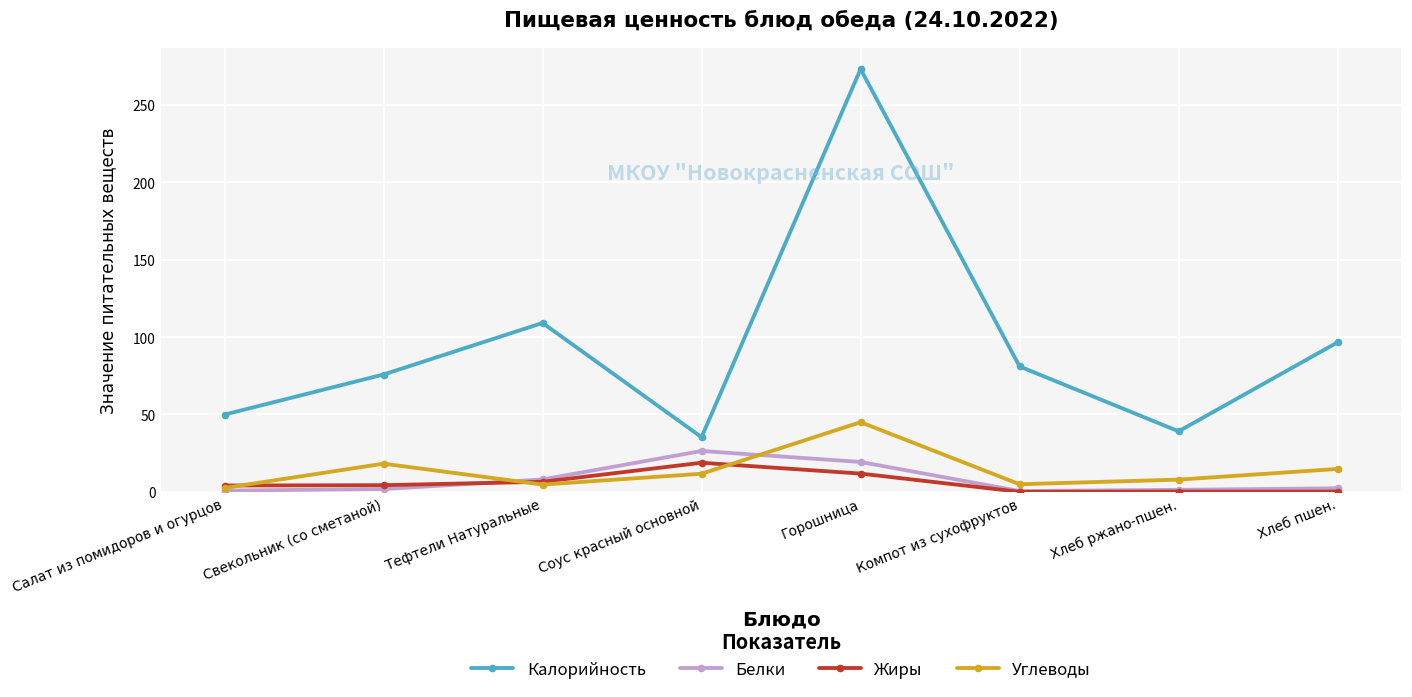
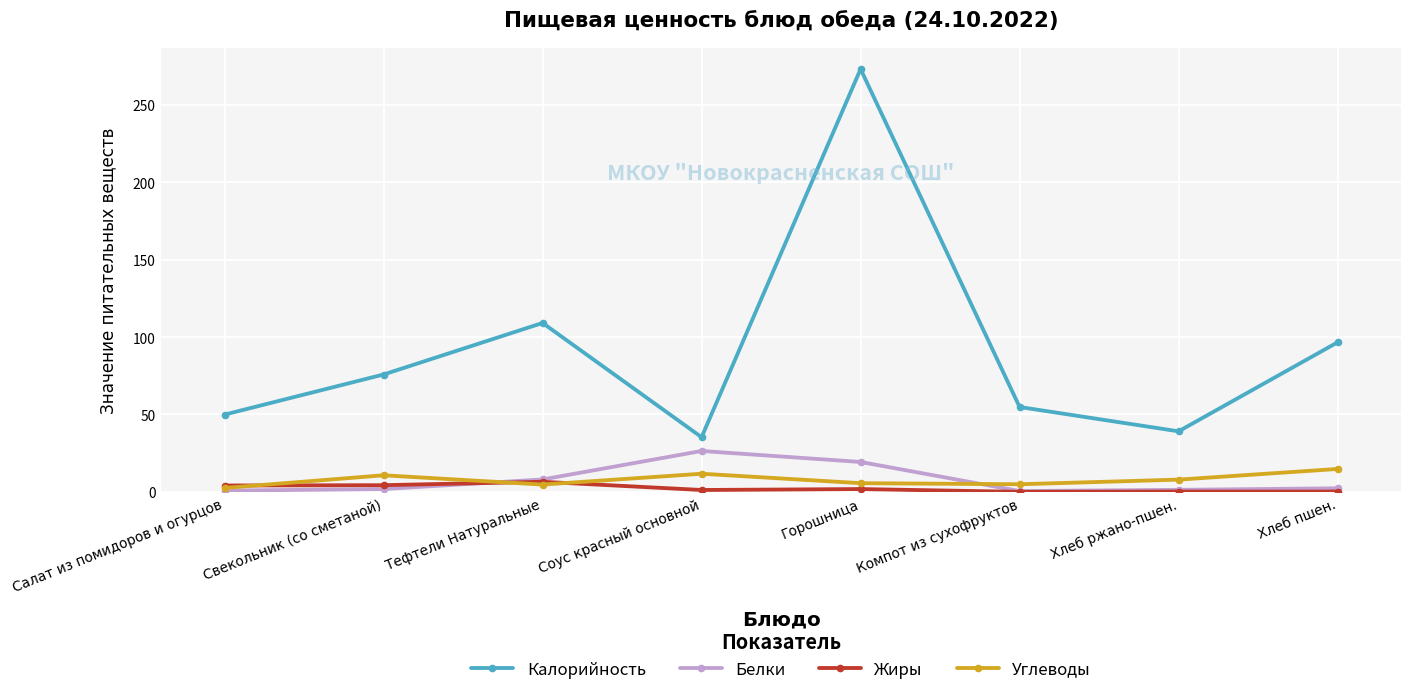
  {
    "Калорийность": {
      "Салат из помидоров и огурцов": 50,
      "Свекольник (со сметаной)": 76,
      "Тефтели Натуральные": 109,
      "Соус красный основной": 35,
      "Горошница": 273,
-     "Компот из сухофруктов": 81,
+     "Компот из сухофруктов": 55,
      "Хлеб ржано-пшен.": 39,
      "Хлеб пшен.": 97
    },
    "Белки": {
      "Свекольник (со сметаной)": 2,
      "Соус красный основной": 26,
      "Горошница": 19,
      "Хлеб пшен.": 2
    },
    "Жиры": {
      "Свекольник (со сметаной)": 4,
-     "Соус красный основной": 19,
-     "Горошница": 12,
+     "Соус красный основной": 1,
+     "Горошница": 2,
      "Хлеб пшен.": 0
    },
    "Углеводы": {
-     "Свекольник (со сметаной)": 18,
+     "Свекольник (со сметаной)": 11,
      "Соус красный основной": 12,
-     "Горошница": 45,
+     "Горошница": 6,
      "Компот из сухофруктов": 5,
      "Хлеб ржано-пшен.": 8,
      "Хлеб пшен.": 15
    }
  }
